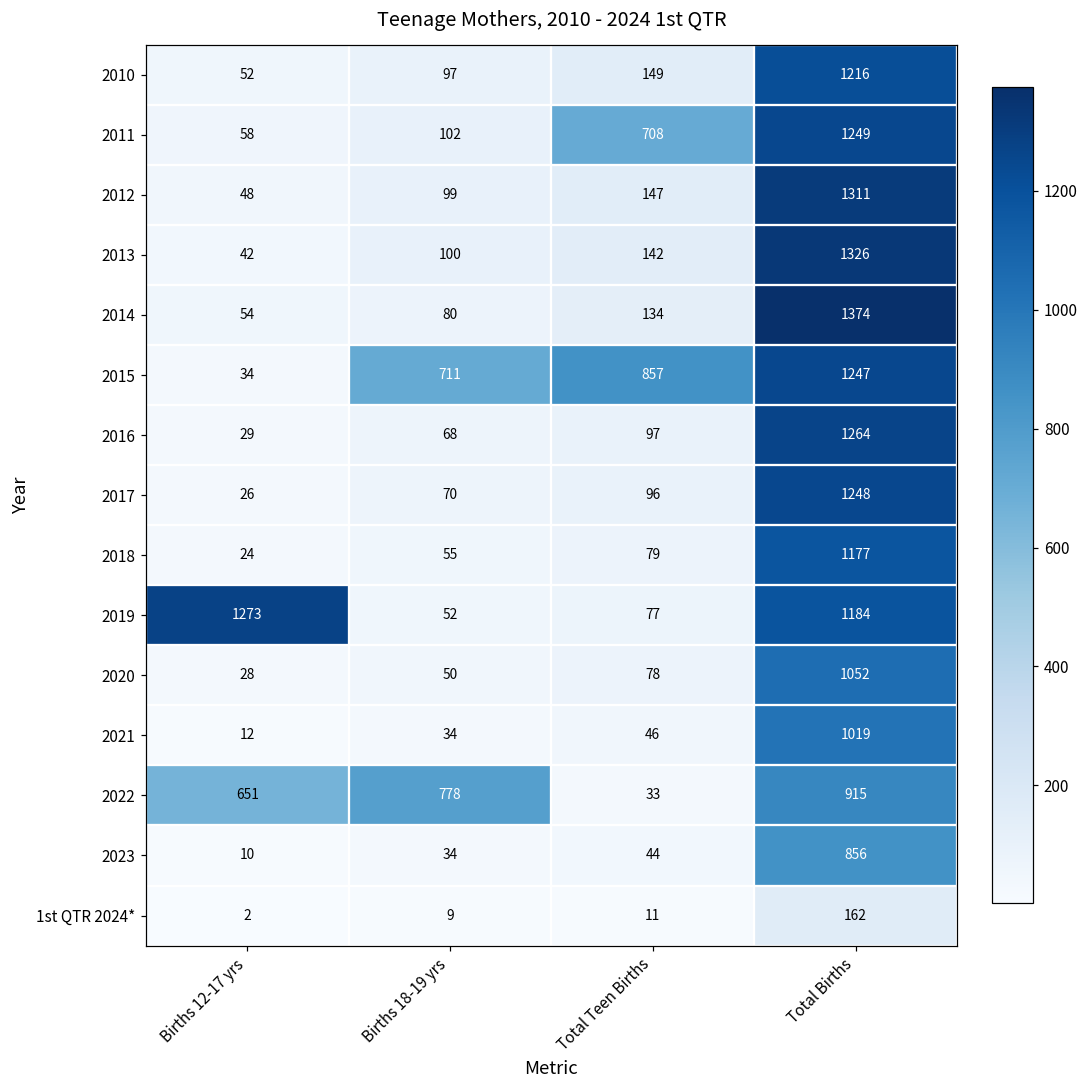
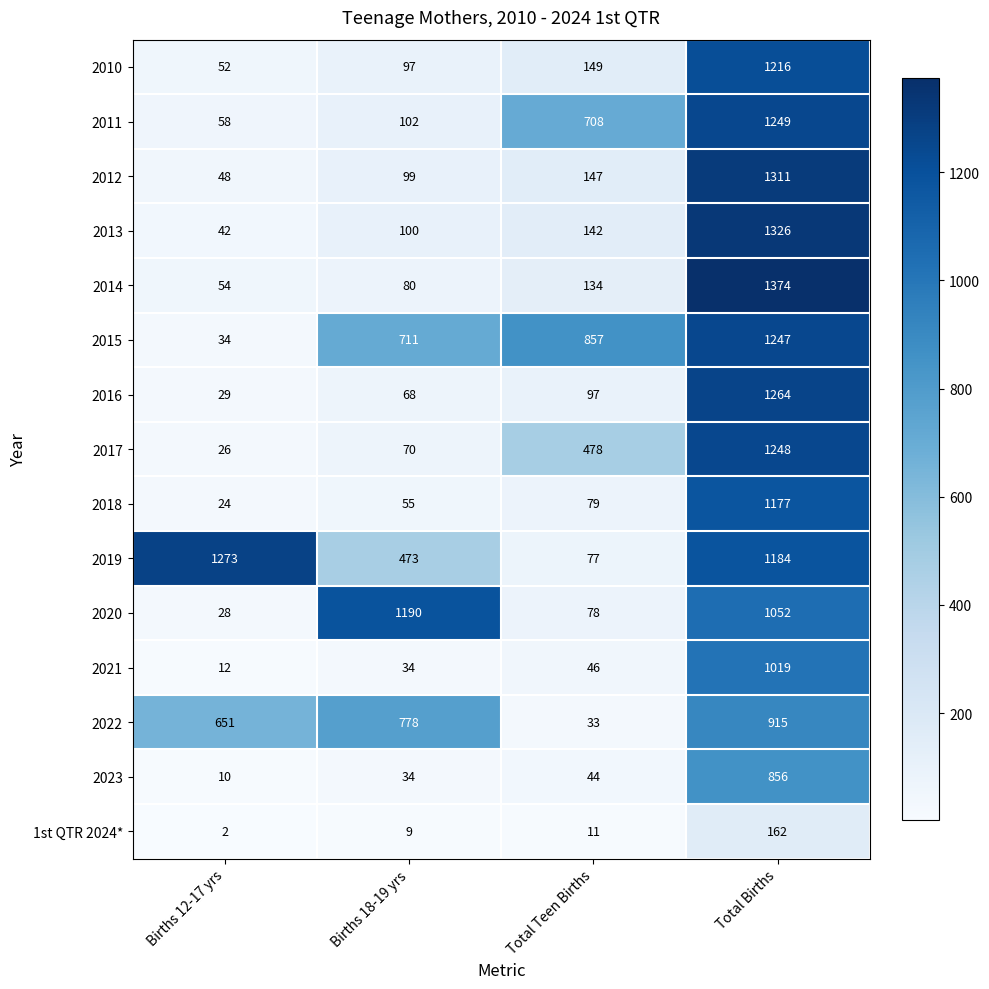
  {
    "2010": {
      "Births 12-17 yrs": 52,
      "Births 18-19 yrs": 97,
      "Total Teen Births": 149,
      "Total Births": 1216
    },
    "2011": {
      "Births 12-17 yrs": 58,
      "Births 18-19 yrs": 102,
      "Total Teen Births": 708,
      "Total Births": 1249
    },
    "2012": {
      "Births 12-17 yrs": 48,
      "Births 18-19 yrs": 99,
      "Total Teen Births": 147,
      "Total Births": 1311
    },
    "2013": {
      "Births 12-17 yrs": 42,
      "Births 18-19 yrs": 100,
      "Total Teen Births": 142,
      "Total Births": 1326
    },
    "2014": {
      "Births 12-17 yrs": 54,
      "Births 18-19 yrs": 80,
      "Total Teen Births": 134,
      "Total Births": 1374
    },
    "2015": {
      "Births 12-17 yrs": 34,
      "Births 18-19 yrs": 711,
      "Total Teen Births": 857,
      "Total Births": 1247
    },
    "2016": {
      "Births 12-17 yrs": 29,
      "Births 18-19 yrs": 68,
      "Total Teen Births": 97,
      "Total Births": 1264
    },
    "2017": {
      "Births 12-17 yrs": 26,
      "Births 18-19 yrs": 70,
-     "Total Teen Births": 96,
+     "Total Teen Births": 478,
      "Total Births": 1248
    },
    "2018": {
      "Births 12-17 yrs": 24,
      "Births 18-19 yrs": 55,
      "Total Teen Births": 79,
      "Total Births": 1177
    },
    "2019": {
      "Births 12-17 yrs": 1273,
-     "Births 18-19 yrs": 52,
+     "Births 18-19 yrs": 473,
      "Total Teen Births": 77,
      "Total Births": 1184
    },
    "2020": {
      "Births 12-17 yrs": 28,
-     "Births 18-19 yrs": 50,
+     "Births 18-19 yrs": 1190,
      "Total Teen Births": 78,
      "Total Births": 1052
    },
    "2021": {
      "Births 12-17 yrs": 12,
      "Births 18-19 yrs": 34,
      "Total Teen Births": 46,
      "Total Births": 1019
    },
    "2022": {
      "Births 12-17 yrs": 651,
      "Births 18-19 yrs": 778,
      "Total Teen Births": 33,
      "Total Births": 915
    },
    "2023": {
      "Births 12-17 yrs": 10,
      "Births 18-19 yrs": 34,
      "Total Teen Births": 44,
      "Total Births": 856
    },
    "1st QTR 2024*": {
      "Births 12-17 yrs": 2,
      "Births 18-19 yrs": 9,
      "Total Teen Births": 11,
      "Total Births": 162
    }
  }
